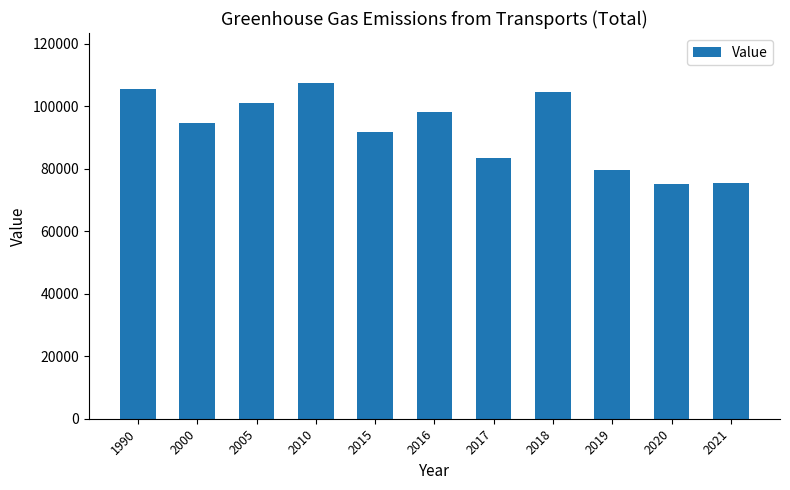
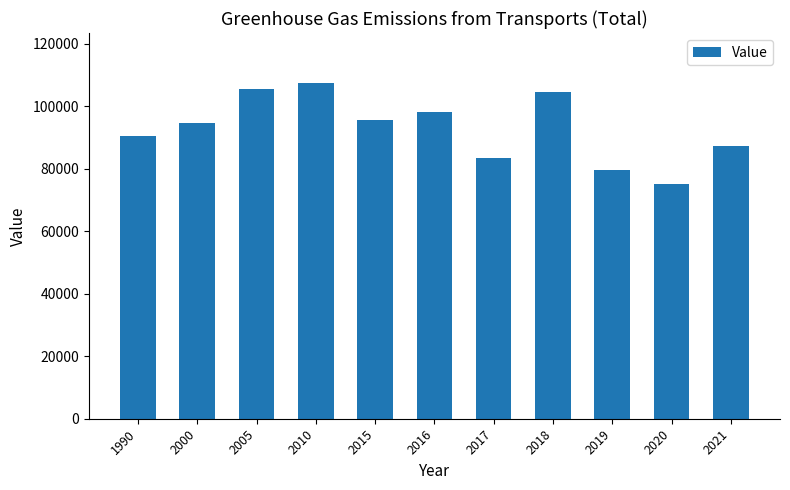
  {
-   "1990": 105000,
+   "1990": 91000,
    "2000": 95000,
-   "2005": 101000,
+   "2005": 106000,
    "2010": 107000,
-   "2015": 92000,
+   "2015": 96000,
    "2016": 98000,
    "2017": 83000,
    "2018": 104000,
    "2019": 80000,
    "2020": 75000,
-   "2021": 75000
+   "2021": 87000
  }
